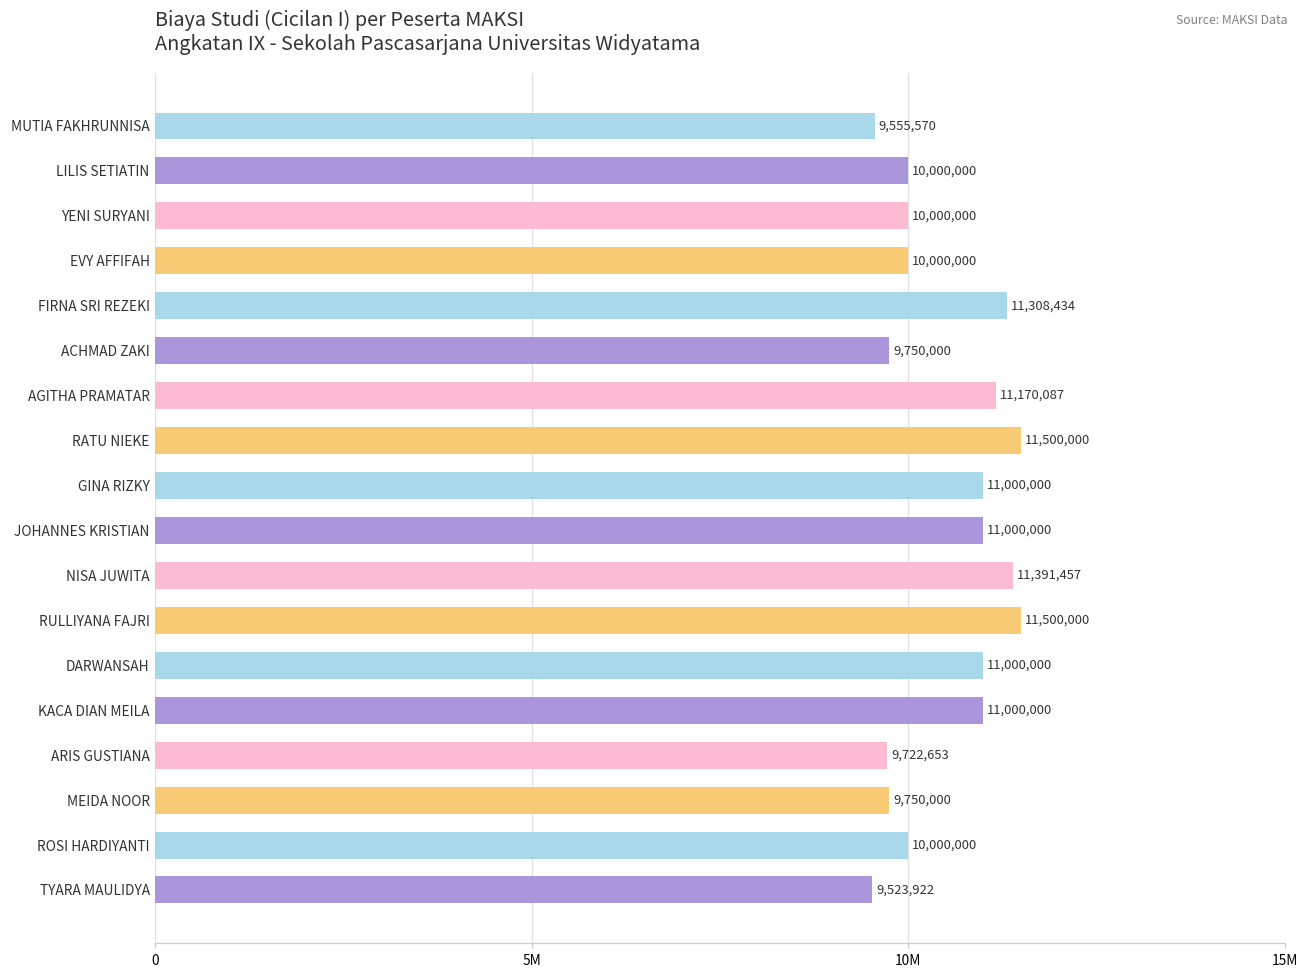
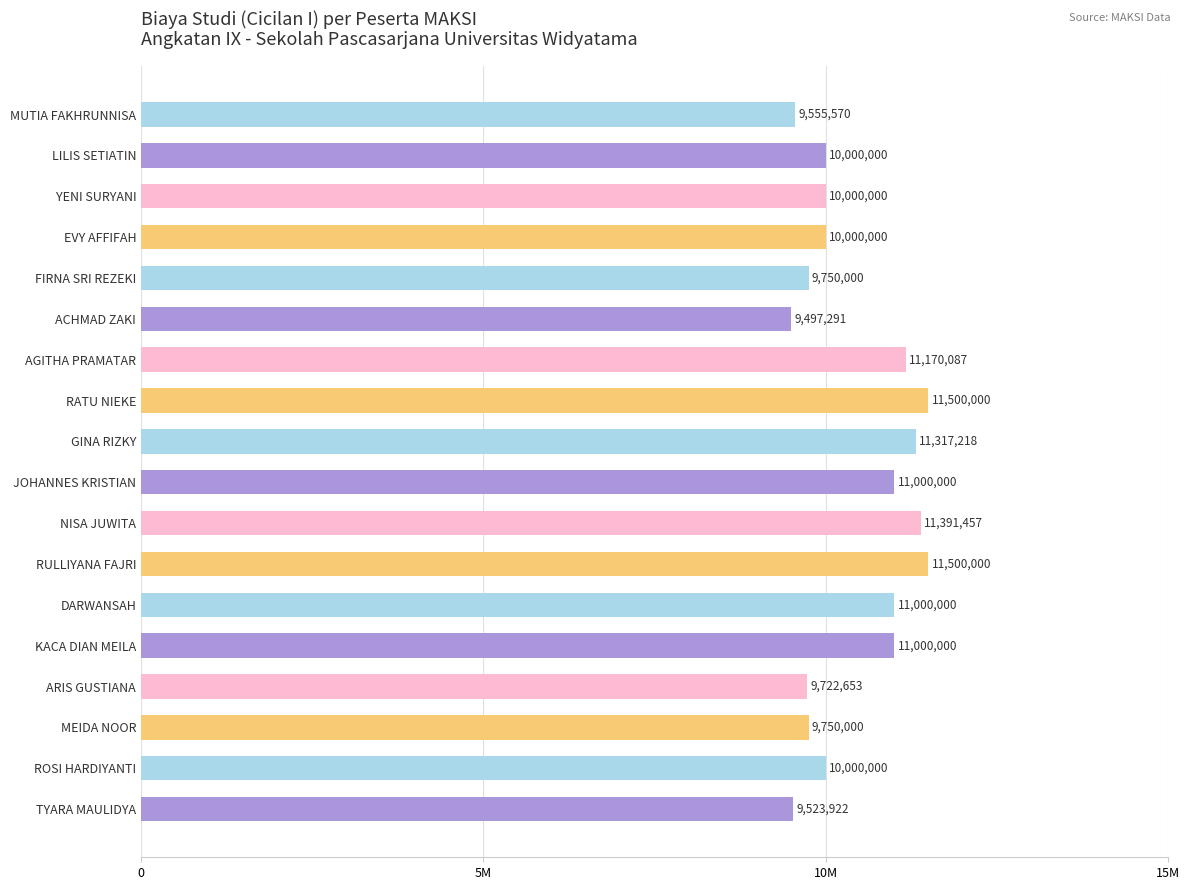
  {
    "MUTIA FAKHRUNNISA": "9,555,570",
    "LILIS SETIATIN": "10,000,000",
    "YENI SURYANI": "10,000,000",
    "EVY AFFIFAH": "10,000,000",
-   "FIRNA SRI REZEKI": "11,308,434",
-   "ACHMAD ZAKI": "9,750,000",
+   "FIRNA SRI REZEKI": "9,750,000",
+   "ACHMAD ZAKI": "9,497,291",
    "AGITHA PRAMATAR": "11,170,087",
    "RATU NIEKE": "11,500,000",
-   "GINA RIZKY": "11,000,000",
+   "GINA RIZKY": "11,317,218",
    "JOHANNES KRISTIAN": "11,000,000",
    "NISA JUWITA": "11,391,457",
    "RULLIYANA FAJRI": "11,500,000",
    "DARWANSAH": "11,000,000",
    "KACA DIAN MEILA": "11,000,000",
    "ARIS GUSTIANA": "9,722,653",
    "MEIDA NOOR": "9,750,000",
    "ROSI HARDIYANTI": "10,000,000",
    "TYARA MAULIDYA": "9,523,922"
  }
